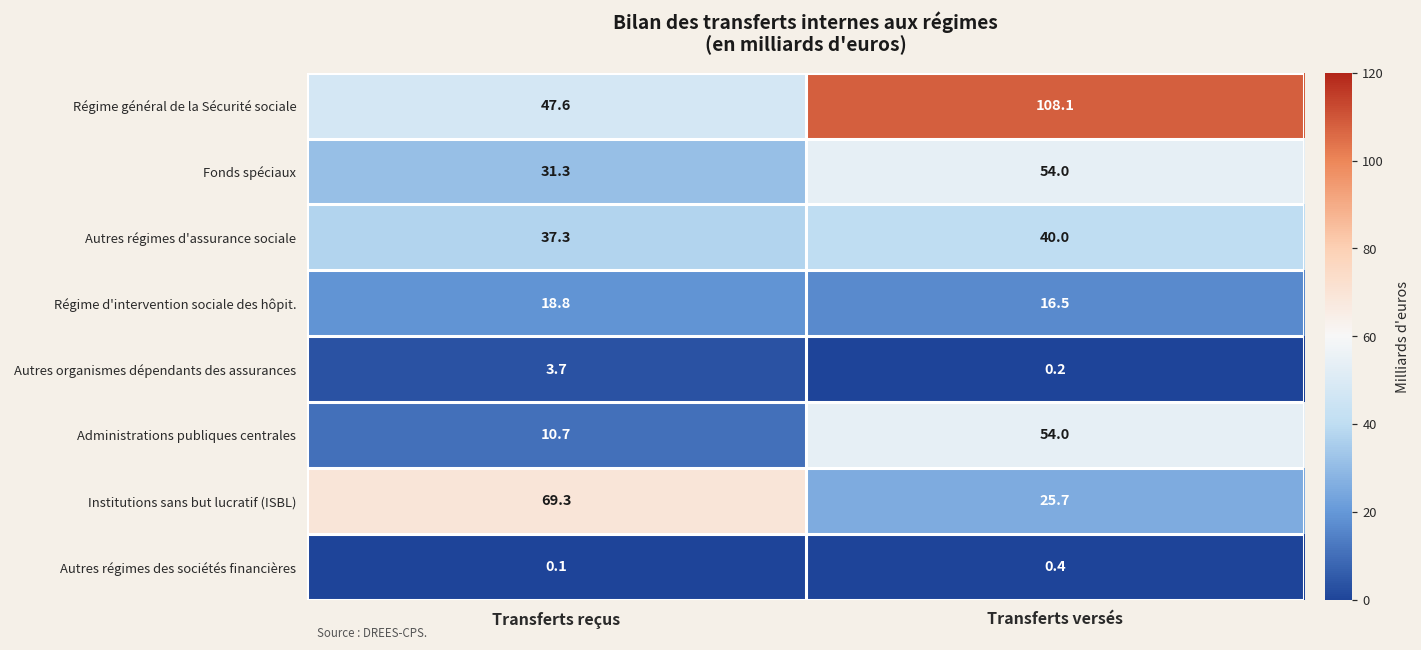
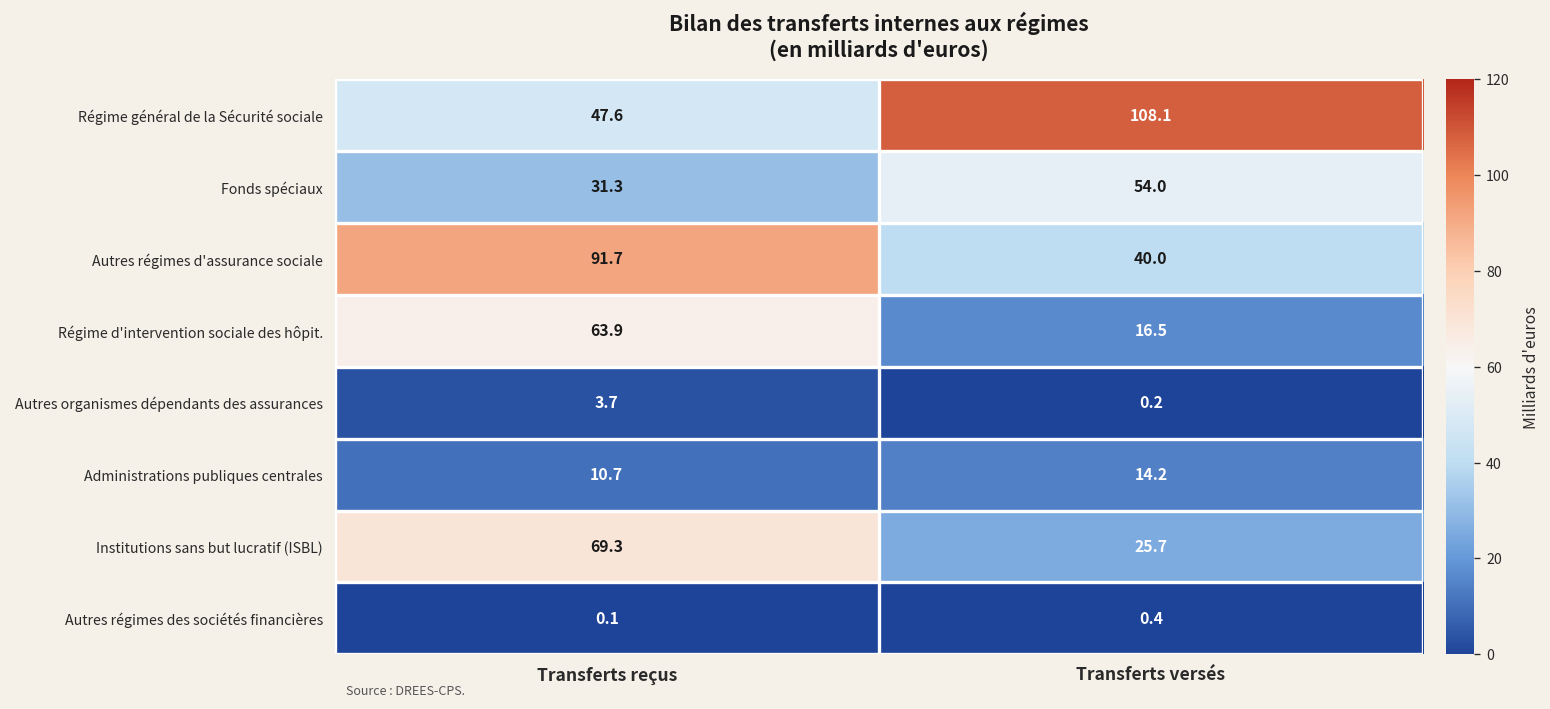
  {
    "Régime général de la Sécurité sociale": {
      "Transferts reçus": 47.6,
      "Transferts versés": 108.1
    },
    "Fonds spéciaux": {
      "Transferts reçus": 31.3,
      "Transferts versés": 54.0
    },
    "Autres régimes d'assurance sociale": {
-     "Transferts reçus": 37.3,
+     "Transferts reçus": 91.7,
      "Transferts versés": 40.0
    },
    "Régime d'intervention sociale des hôpit.": {
-     "Transferts reçus": 18.8,
+     "Transferts reçus": 63.9,
      "Transferts versés": 16.5
    },
    "Autres organismes dépendants des assurances": {
      "Transferts reçus": 3.7,
      "Transferts versés": 0.2
    },
    "Administrations publiques centrales": {
      "Transferts reçus": 10.7,
-     "Transferts versés": 54.0
+     "Transferts versés": 14.2
    },
    "Institutions sans but lucratif (ISBL)": {
      "Transferts reçus": 69.3,
      "Transferts versés": 25.7
    },
    "Autres régimes des sociétés financières": {
      "Transferts reçus": 0.1,
      "Transferts versés": 0.4
    }
  }
